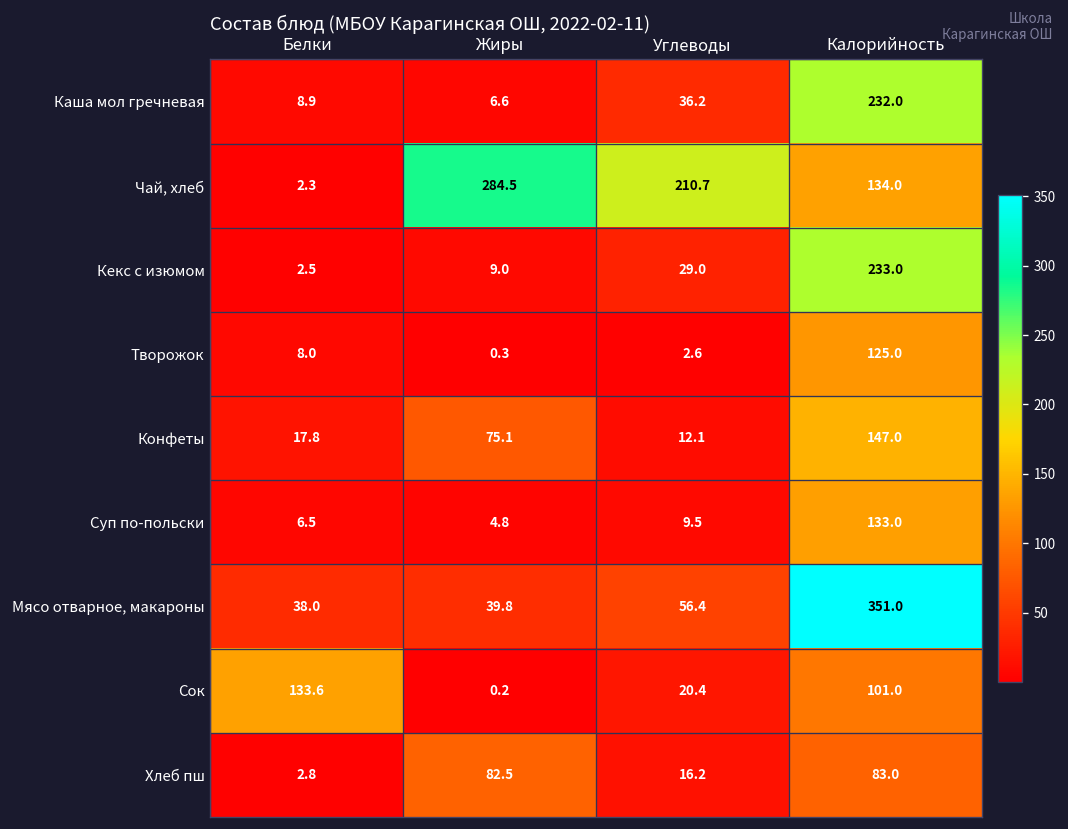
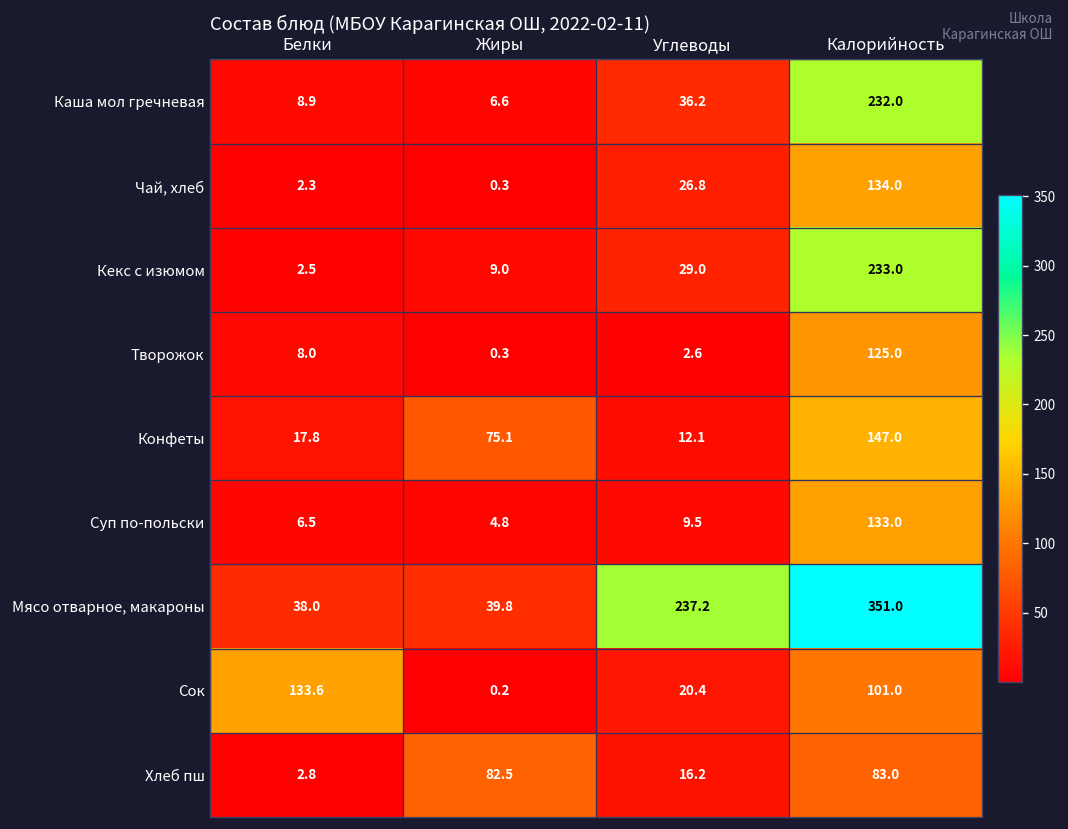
  {
    "Каша мол гречневая": {
      "Белки": 8.9,
      "Жиры": 6.6,
      "Углеводы": 36.2,
      "Калорийность": 232.0
    },
    "Чай, хлеб": {
      "Белки": 2.3,
-     "Жиры": 284.5,
-     "Углеводы": 210.7,
+     "Жиры": 0.3,
+     "Углеводы": 26.8,
      "Калорийность": 134.0
    },
    "Кекс с изюмом": {
      "Белки": 2.5,
      "Жиры": 9.0,
      "Углеводы": 29.0,
      "Калорийность": 233.0
    },
    "Творожок": {
      "Белки": 8.0,
      "Жиры": 0.3,
      "Углеводы": 2.6,
      "Калорийность": 125.0
    },
    "Конфеты": {
      "Белки": 17.8,
      "Жиры": 75.1,
      "Углеводы": 12.1,
      "Калорийность": 147.0
    },
    "Суп по-польски": {
      "Белки": 6.5,
      "Жиры": 4.8,
      "Углеводы": 9.5,
      "Калорийность": 133.0
    },
    "Мясо отварное, макароны": {
      "Белки": 38.0,
      "Жиры": 39.8,
-     "Углеводы": 56.4,
+     "Углеводы": 237.2,
      "Калорийность": 351.0
    },
    "Сок": {
      "Белки": 133.6,
      "Жиры": 0.2,
      "Углеводы": 20.4,
      "Калорийность": 101.0
    },
    "Хлеб пш": {
      "Белки": 2.8,
      "Жиры": 82.5,
      "Углеводы": 16.2,
      "Калорийность": 83.0
    }
  }
